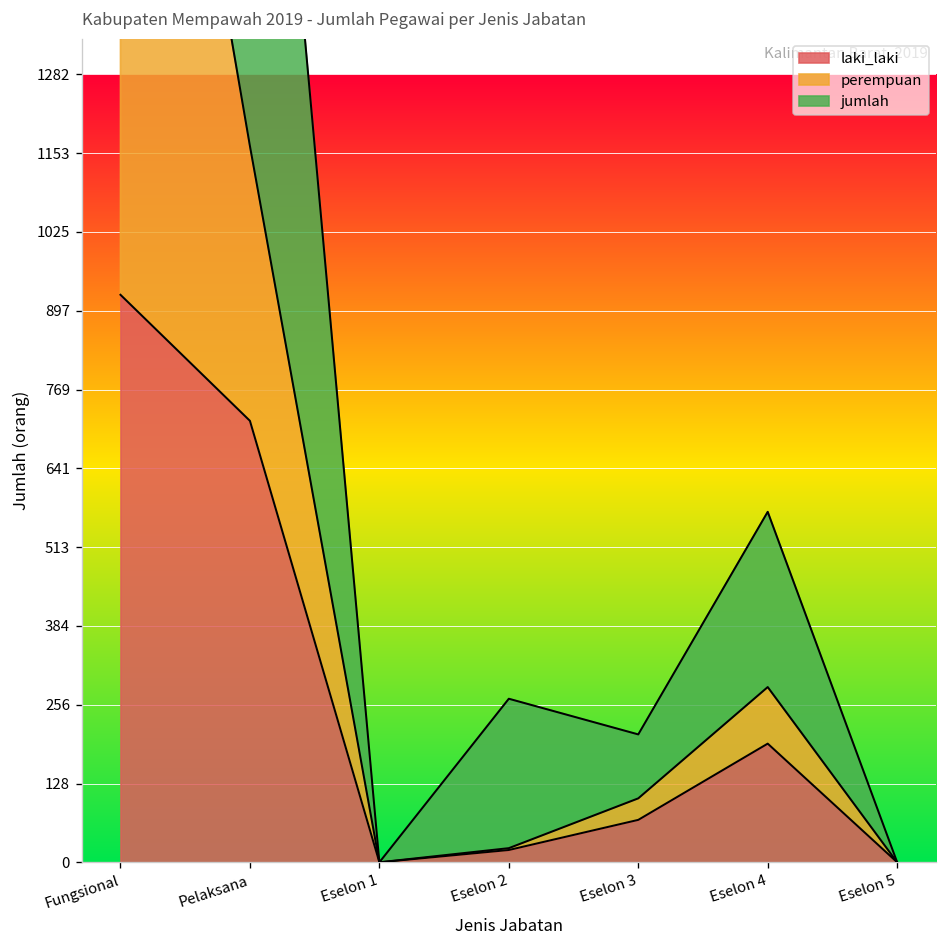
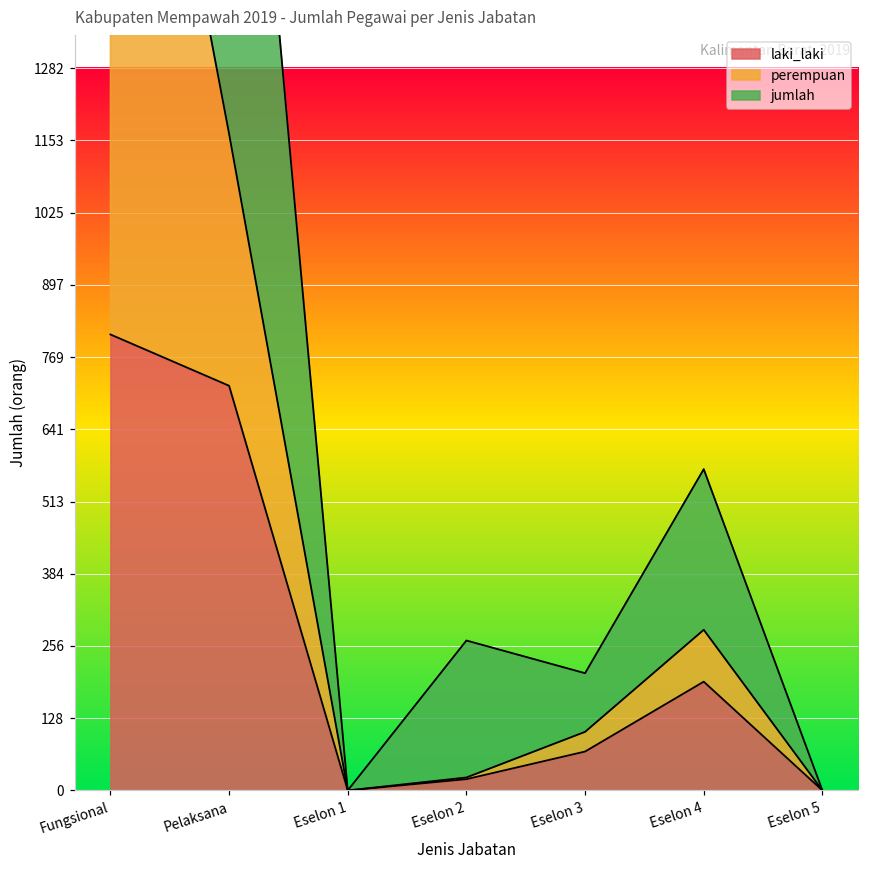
  {
    "laki_laki": {
-     "Fungsional": 920,
+     "Fungsional": 810,
      "Pelaksana": 720,
      "Eselon 3": 70,
      "Eselon 4": 190
    },
    "perempuan": {
      "Pelaksana": 450,
      "Eselon 3": 40,
      "Eselon 4": 90
    },
    "jumlah": {
      "Eselon 2": 240,
      "Eselon 3": 100,
      "Eselon 4": 290
    }
  }
